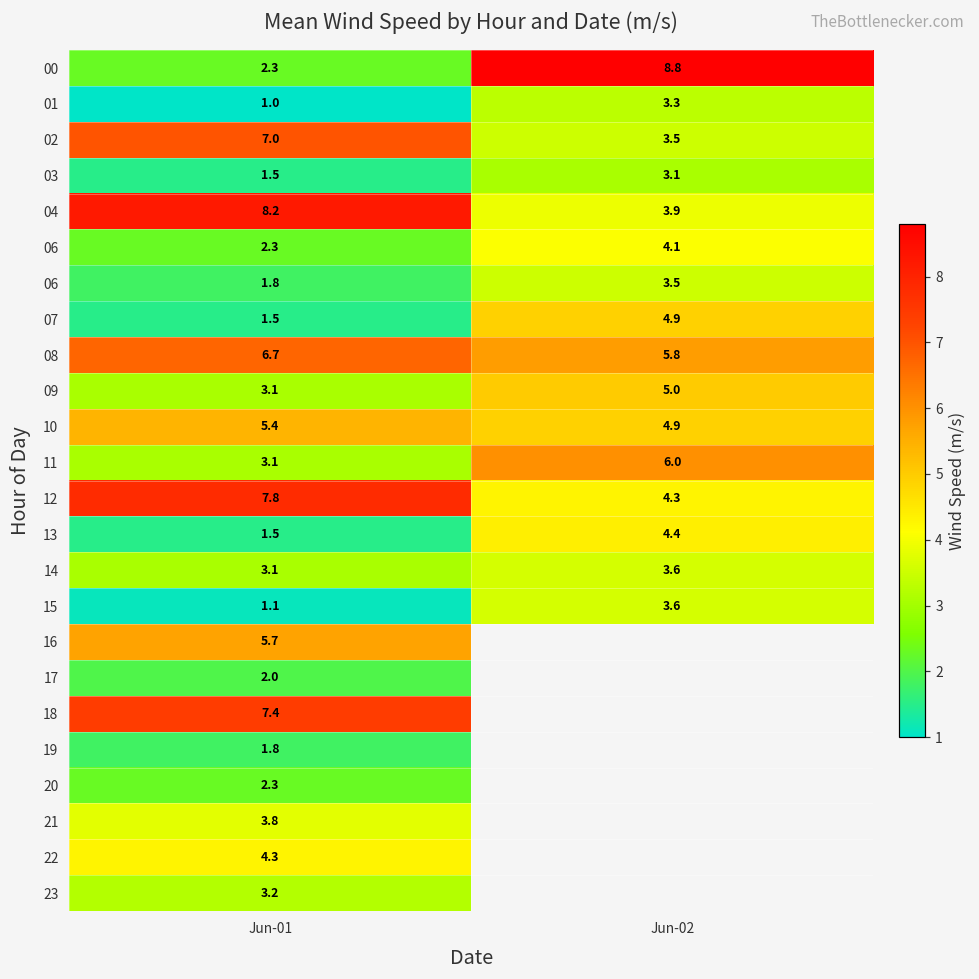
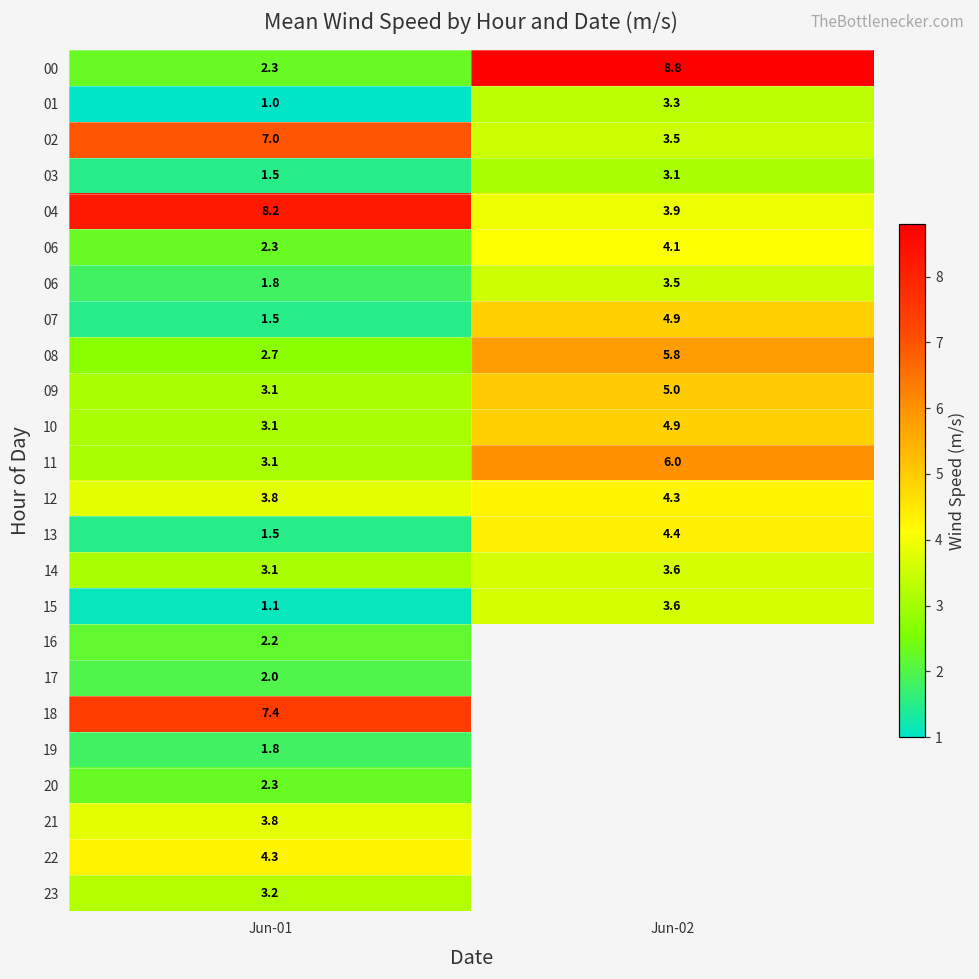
  {
    "00": {
      "Jun-01": 2.3,
      "Jun-02": 8.8
    },
    "01": {
      "Jun-01": 1.0,
      "Jun-02": 3.3
    },
    "02": {
      "Jun-01": 7.0,
      "Jun-02": 3.5
    },
    "03": {
      "Jun-01": 1.5,
      "Jun-02": 3.1
    },
    "04": {
      "Jun-01": 8.2,
      "Jun-02": 3.9
    },
    "07": {
      "Jun-01": 1.5,
      "Jun-02": 4.9
    },
    "08": {
-     "Jun-01": 6.7,
+     "Jun-01": 2.7,
      "Jun-02": 5.8
    },
    "09": {
      "Jun-01": 3.1,
      "Jun-02": 5.0
    },
    "10": {
-     "Jun-01": 5.4,
+     "Jun-01": 3.1,
      "Jun-02": 4.9
    },
    "11": {
      "Jun-01": 3.1,
      "Jun-02": 6.0
    },
    "12": {
-     "Jun-01": 7.8,
+     "Jun-01": 3.8,
      "Jun-02": 4.3
    },
    "13": {
      "Jun-01": 1.5,
      "Jun-02": 4.4
    },
    "14": {
      "Jun-01": 3.1,
      "Jun-02": 3.6
    },
    "15": {
      "Jun-01": 1.1,
      "Jun-02": 3.6
    },
    "16": {
-     "Jun-01": 5.7
+     "Jun-01": 2.2
    },
    "17": {
      "Jun-01": 2.0
    },
    "18": {
      "Jun-01": 7.4
    },
    "19": {
      "Jun-01": 1.8
    },
    "20": {
      "Jun-01": 2.3
    },
    "21": {
      "Jun-01": 3.8
    },
    "22": {
      "Jun-01": 4.3
    },
    "23": {
      "Jun-01": 3.2
    }
  }
